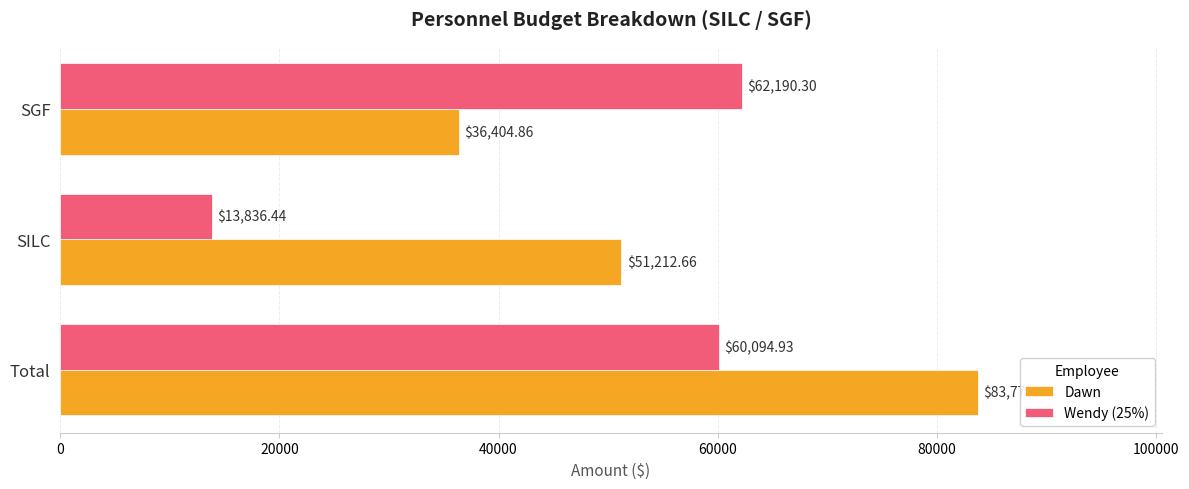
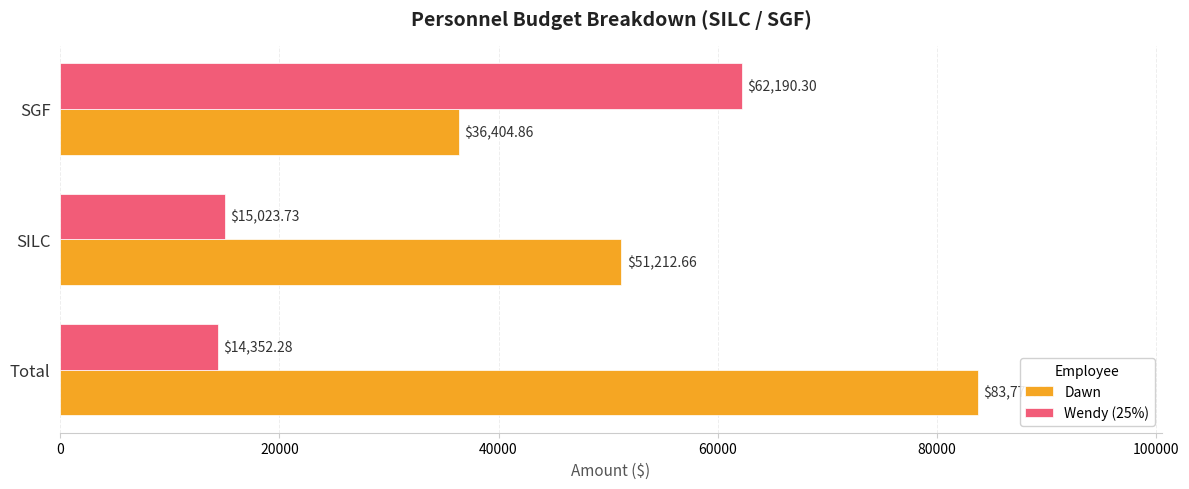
  {
    "Dawn": {
      "SGF": "$36,404.86",
      "SILC": "$51,212.66"
    },
    "Wendy (25%)": {
      "SGF": "$62,190.30",
-     "SILC": "$13,836.44",
-     "Total": "$60,094.93"
+     "SILC": "$15,023.73",
+     "Total": "$14,352.28"
    }
  }
